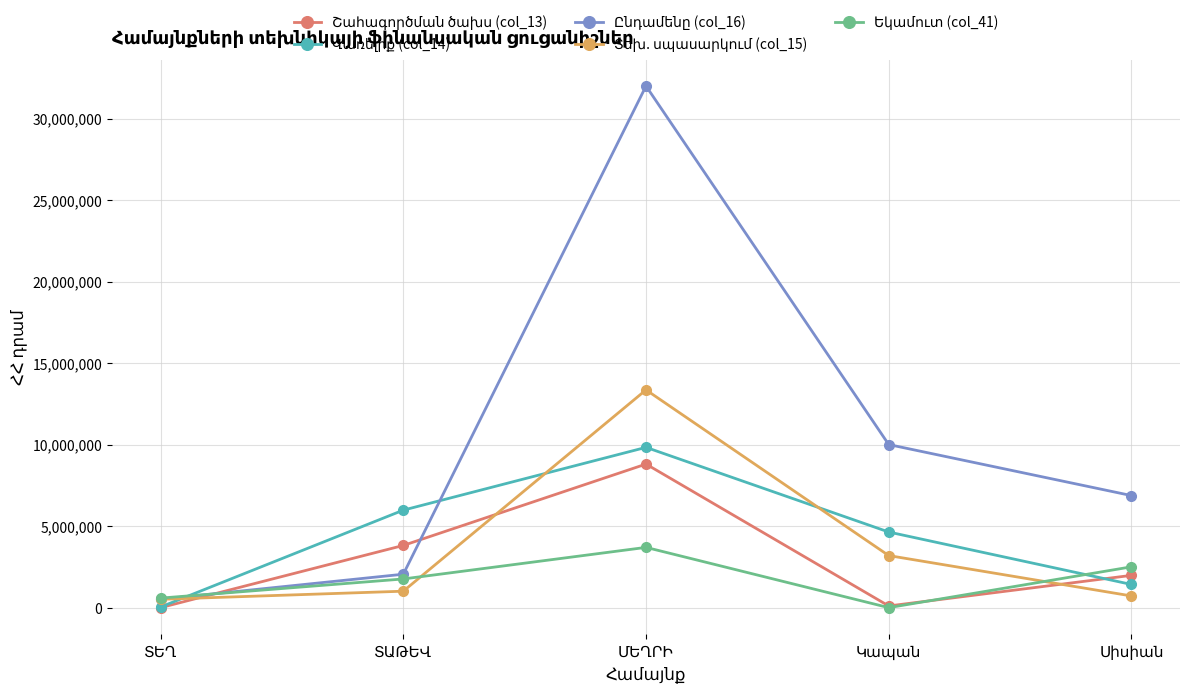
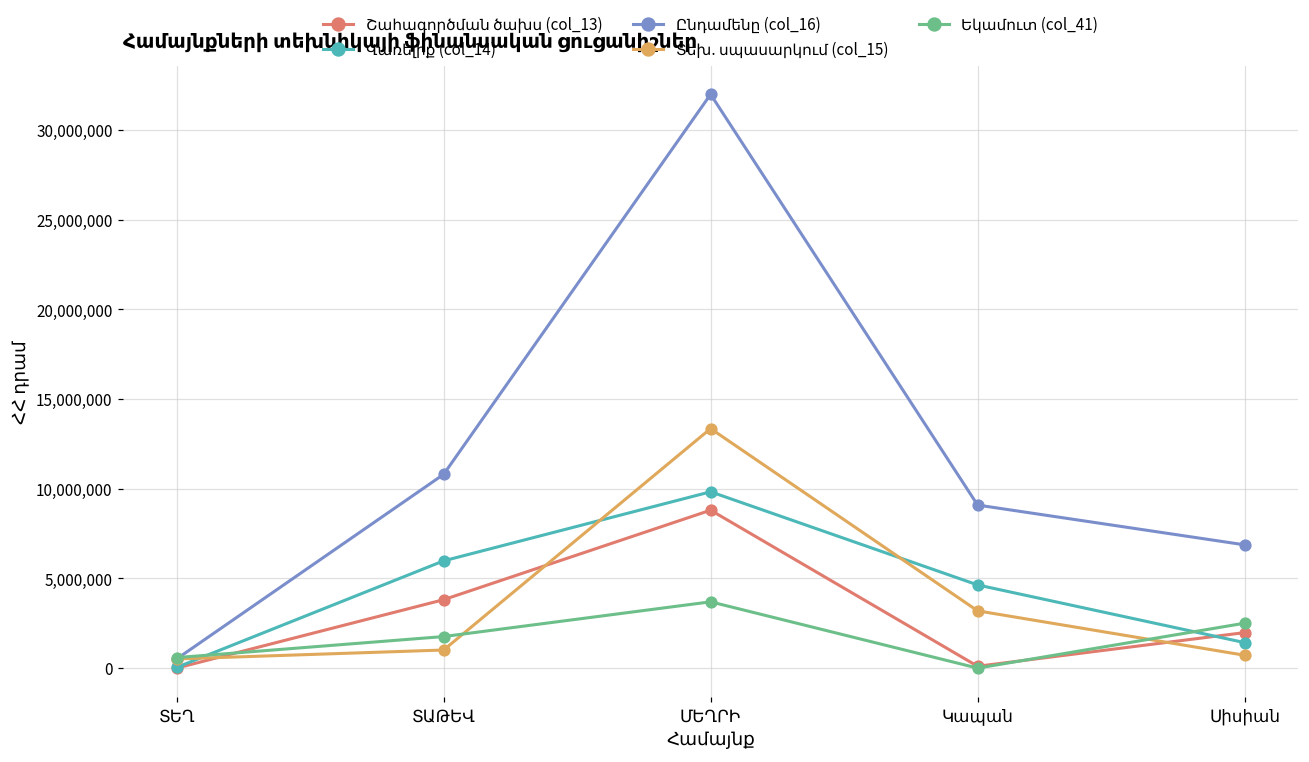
  {
    "Ընդամենը (col_16)": {
-     "ՏԱԹԵՎ": "2,100,000",
+     "ՏԱԹԵՎ": "10,800,000",
      "ՄԵՂՐԻ": "32,000,000",
-     "Կապան": "10,000,000",
+     "Կապան": "9,100,000",
      "Սիսիան": "6,900,000"
    }
  }
